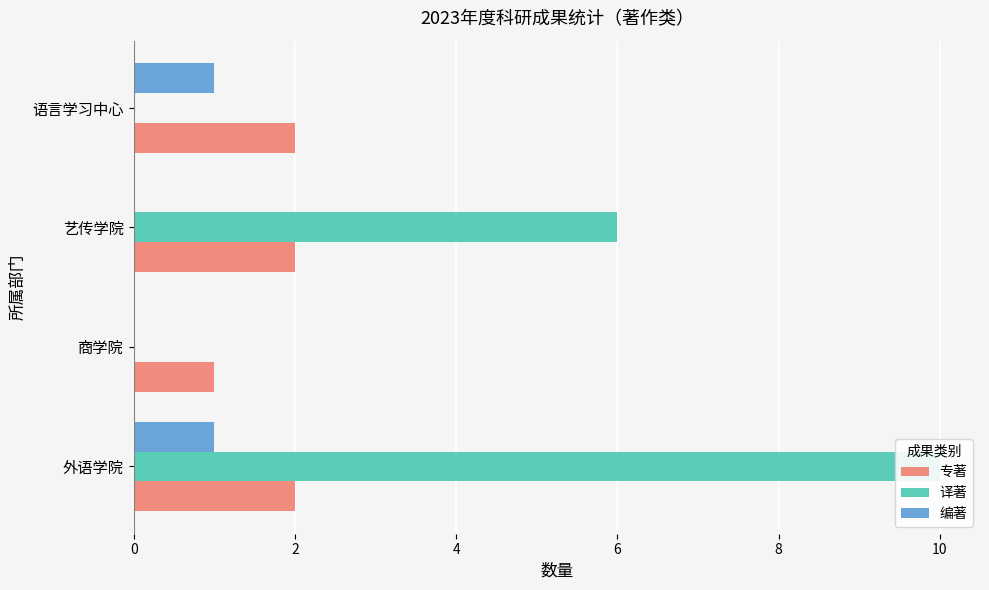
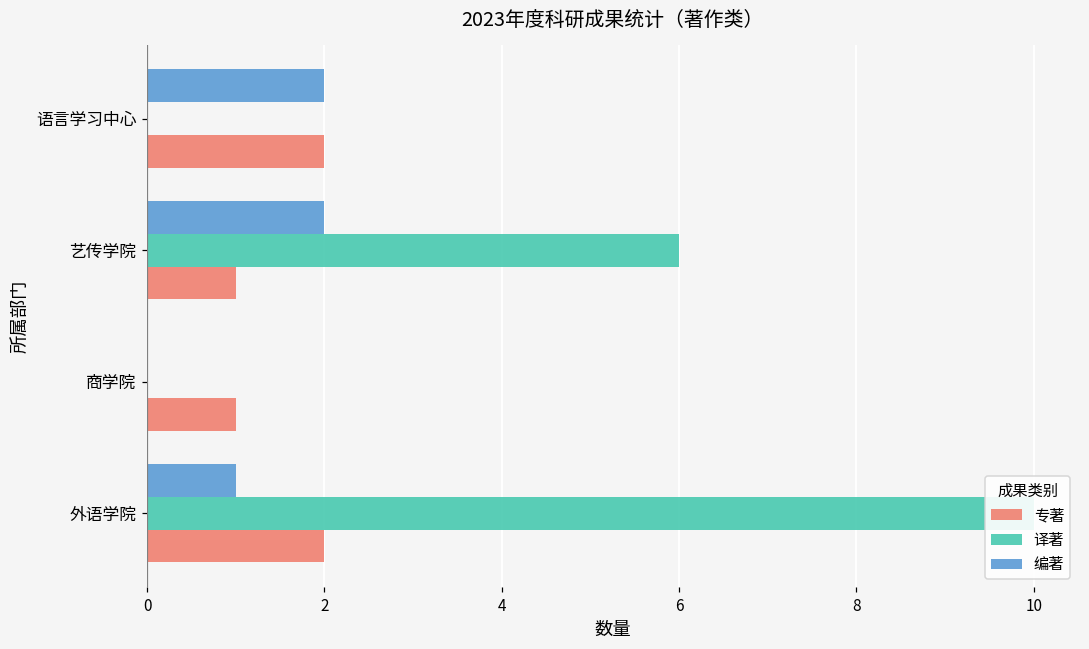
  {
    "专著": {
      "语言学习中心": 2,
-     "艺传学院": 2,
+     "艺传学院": 1,
      "商学院": 1,
      "外语学院": 2
    },
    "译著": {
      "语言学习中心": 0,
      "艺传学院": 6,
      "商学院": 0
    },
    "编著": {
-     "语言学习中心": 1,
-     "艺传学院": 0,
+     "语言学习中心": 2,
+     "艺传学院": 2,
      "商学院": 0,
      "外语学院": 1
    }
  }
